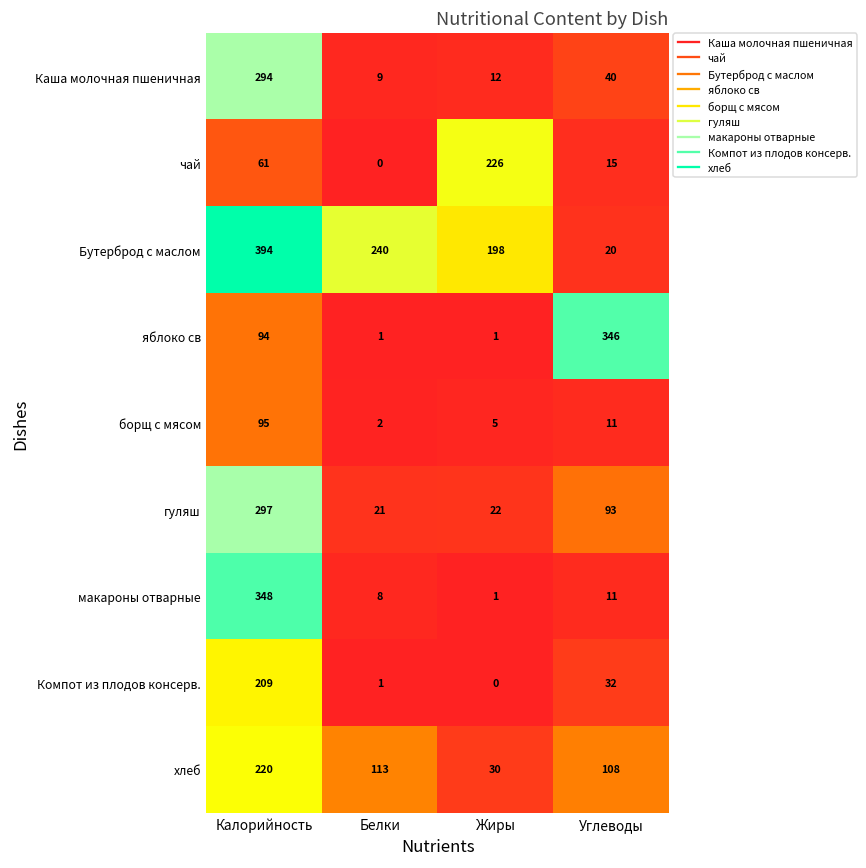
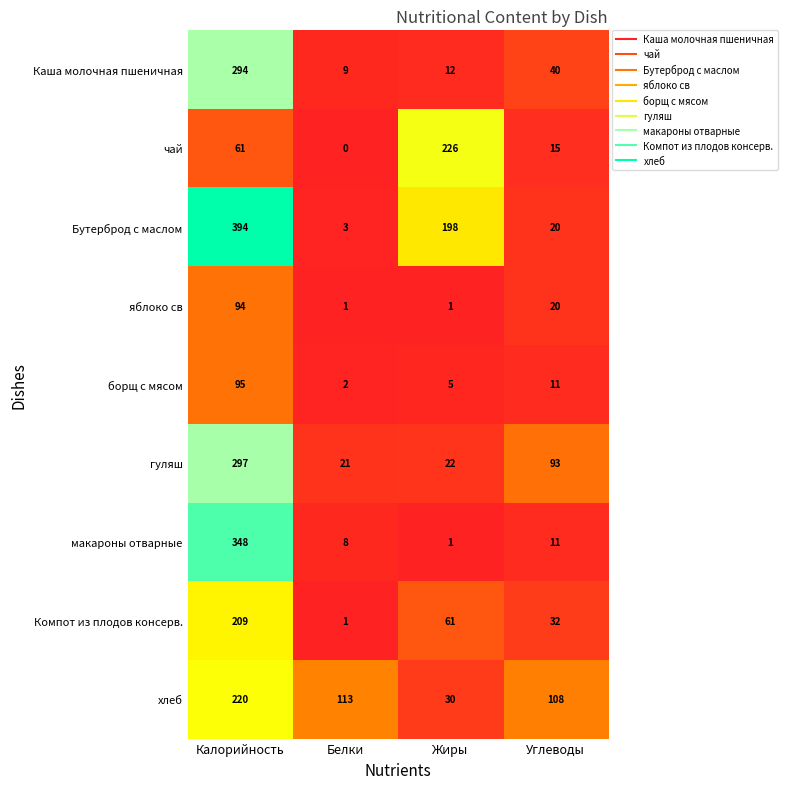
  {
    "Каша молочная пшеничная": {
      "Калорийность": 294,
      "Белки": 9,
      "Жиры": 12,
      "Углеводы": 40
    },
    "чай": {
      "Калорийность": 61,
      "Белки": 0,
      "Жиры": 226,
      "Углеводы": 15
    },
    "Бутерброд с маслом": {
      "Калорийность": 394,
-     "Белки": 240,
+     "Белки": 3,
      "Жиры": 198,
      "Углеводы": 20
    },
    "яблоко св": {
      "Калорийность": 94,
      "Белки": 1,
      "Жиры": 1,
-     "Углеводы": 346
+     "Углеводы": 20
    },
    "борщ с мясом": {
      "Калорийность": 95,
      "Белки": 2,
      "Жиры": 5,
      "Углеводы": 11
    },
    "гуляш": {
      "Калорийность": 297,
      "Белки": 21,
      "Жиры": 22,
      "Углеводы": 93
    },
    "макароны отварные": {
      "Калорийность": 348,
      "Белки": 8,
      "Жиры": 1,
      "Углеводы": 11
    },
    "Компот из плодов консерв.": {
      "Калорийность": 209,
      "Белки": 1,
-     "Жиры": 0,
+     "Жиры": 61,
      "Углеводы": 32
    },
    "хлеб": {
      "Калорийность": 220,
      "Белки": 113,
      "Жиры": 30,
      "Углеводы": 108
    }
  }
